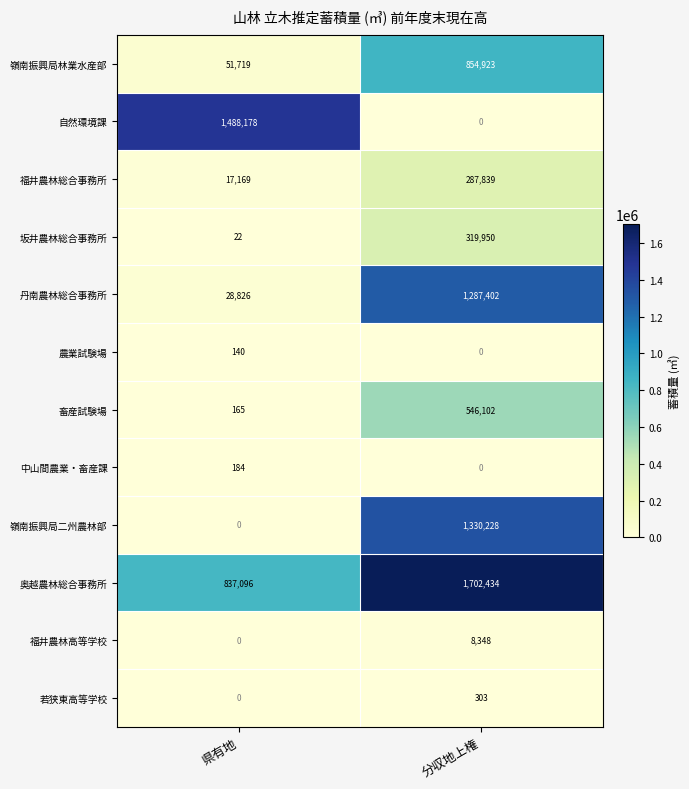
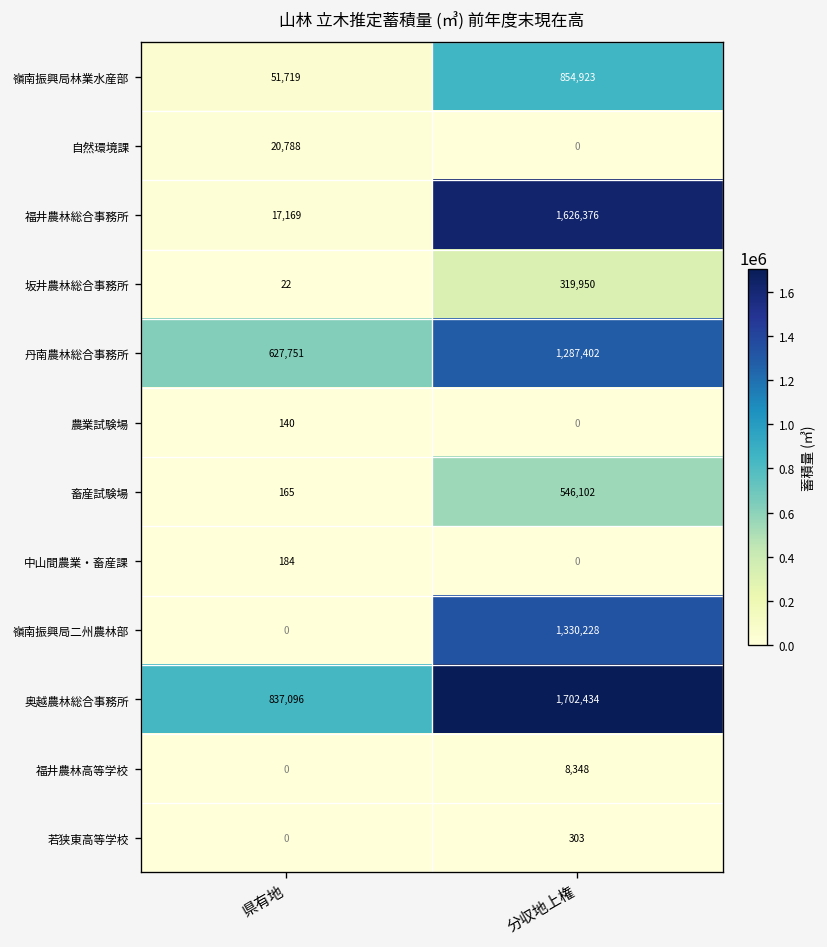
  {
    "嶺南振興局林業水産部": {
      "県有地": "51,719",
      "分収地上権": "854,923"
    },
    "自然環境課": {
-     "県有地": "1,488,178",
+     "県有地": "20,788",
      "分収地上権": "0"
    },
    "福井農林総合事務所": {
      "県有地": "17,169",
-     "分収地上権": "287,839"
+     "分収地上権": "1,626,376"
    },
    "坂井農林総合事務所": {
      "県有地": "22",
      "分収地上権": "319,950"
    },
    "丹南農林総合事務所": {
-     "県有地": "28,826",
+     "県有地": "627,751",
      "分収地上権": "1,287,402"
    },
    "農業試験場": {
      "県有地": "140",
      "分収地上権": "0"
    },
    "畜産試験場": {
      "県有地": "165",
      "分収地上権": "546,102"
    },
    "中山間農業・畜産課": {
      "県有地": "184",
      "分収地上権": "0"
    },
    "嶺南振興局二州農林部": {
      "県有地": "0",
      "分収地上権": "1,330,228"
    },
    "奥越農林総合事務所": {
      "県有地": "837,096",
      "分収地上権": "1,702,434"
    },
    "福井農林高等学校": {
      "県有地": "0",
      "分収地上権": "8,348"
    },
    "若狭東高等学校": {
      "県有地": "0",
      "分収地上権": "303"
    }
  }
